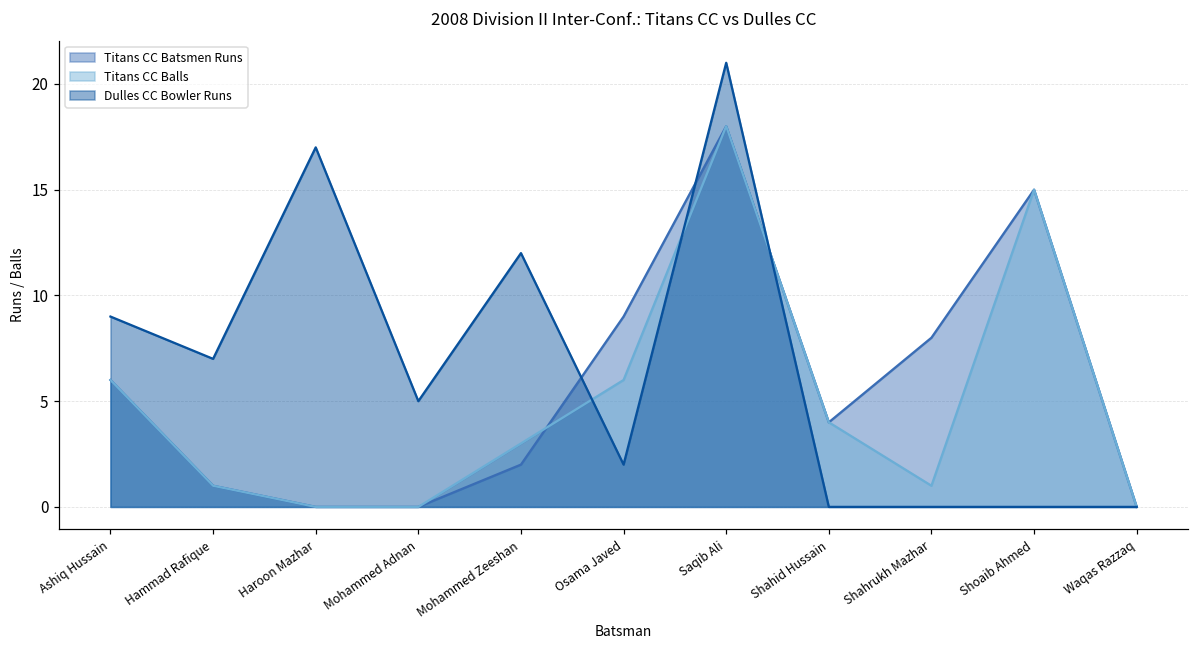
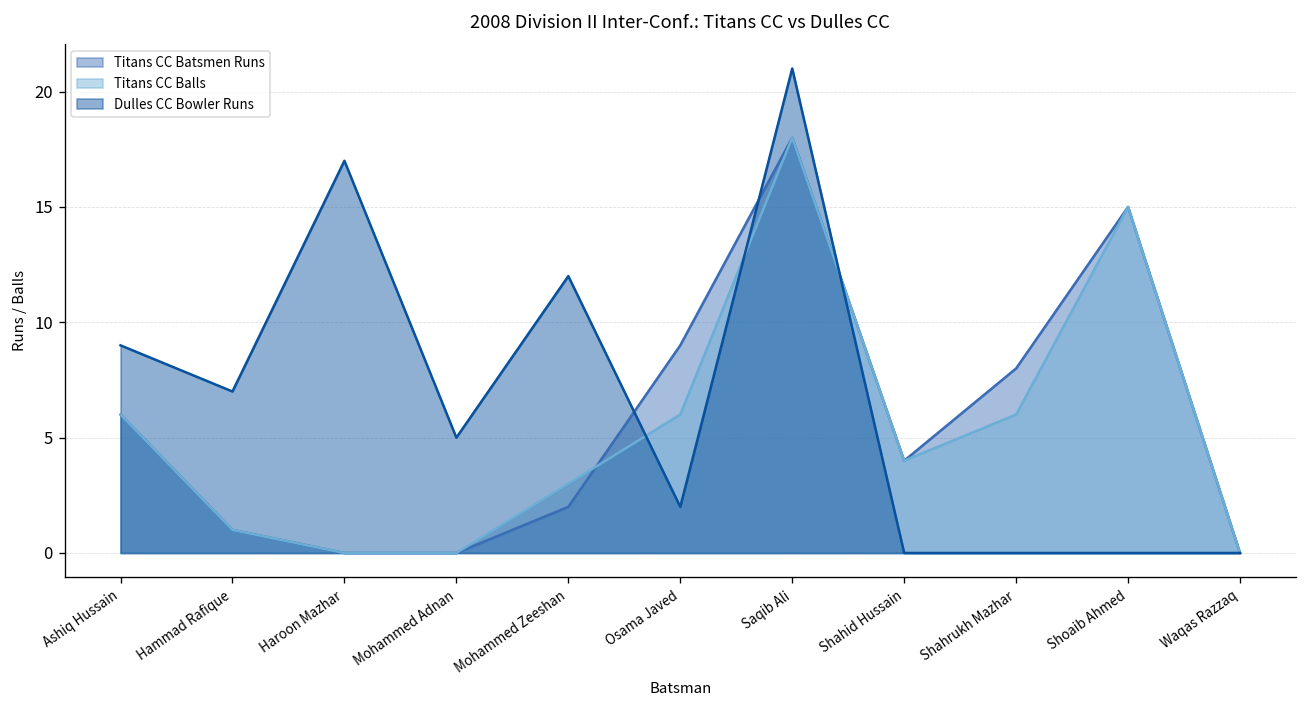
  {
    "Titans CC Balls": {
      "Mohammed Zeeshan": 3,
      "Osama Javed": 6,
-     "Shahrukh Mazhar": 1
+     "Shahrukh Mazhar": 6
    }
  }
